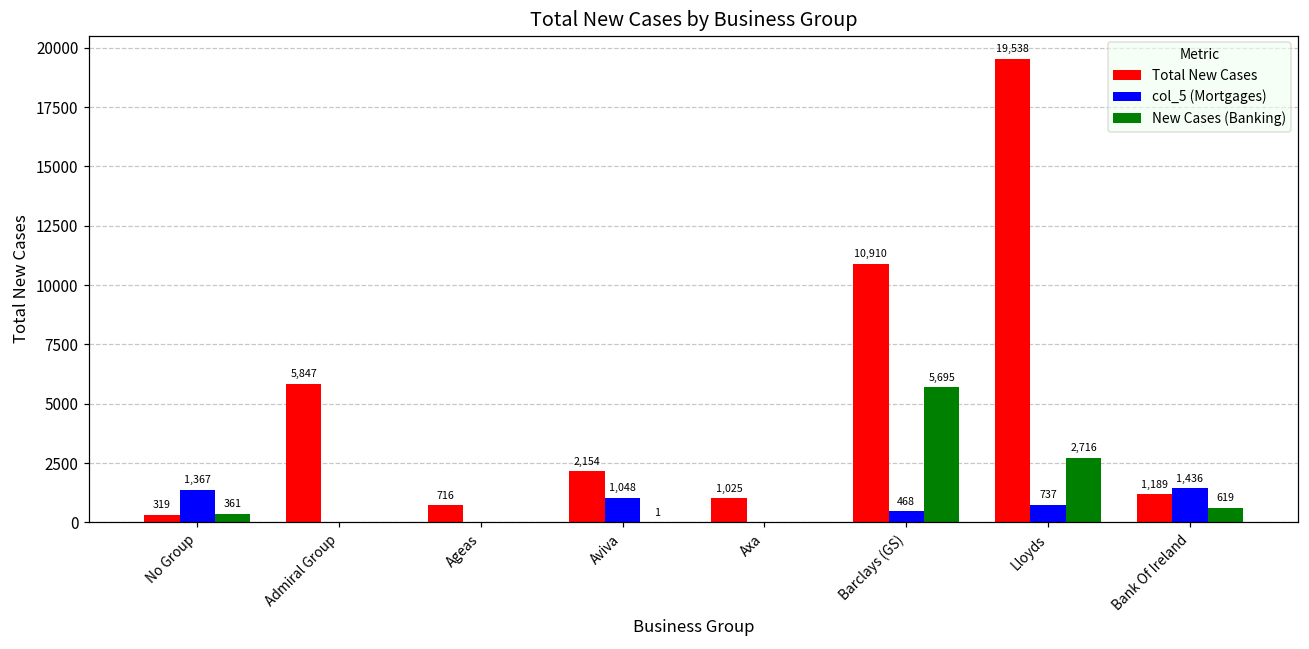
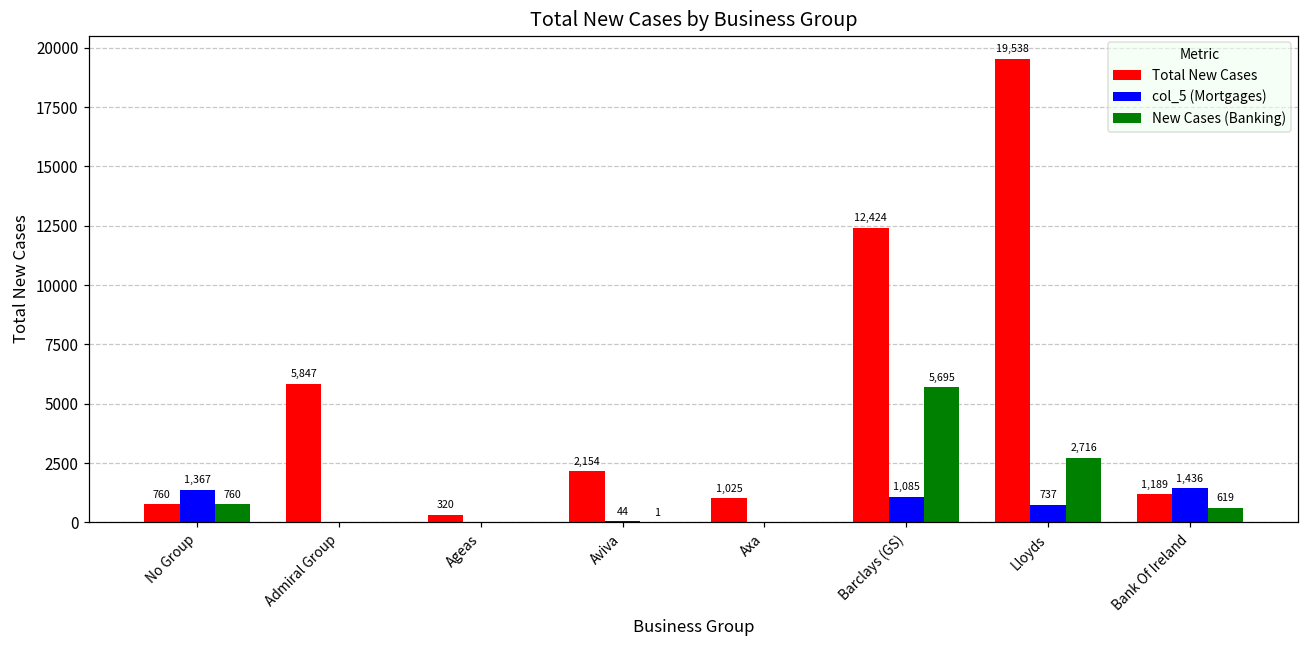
  {
    "Total New Cases": {
-     "No Group": "319",
+     "No Group": "760",
      "Admiral Group": "5,847",
-     "Ageas": "716",
+     "Ageas": "320",
      "Aviva": "2,154",
      "Axa": "1,025",
-     "Barclays (GS)": "10,910",
+     "Barclays (GS)": "12,424",
      "Lloyds": "19,538",
      "Bank Of Ireland": "1,189"
    },
    "col_5 (Mortgages)": {
      "No Group": "1,367",
-     "Aviva": "1,048",
-     "Barclays (GS)": "468",
+     "Aviva": "44",
+     "Barclays (GS)": "1,085",
      "Lloyds": "737",
      "Bank Of Ireland": "1,436"
    },
    "New Cases (Banking)": {
-     "No Group": "361",
+     "No Group": "760",
      "Aviva": "1",
      "Barclays (GS)": "5,695",
      "Lloyds": "2,716",
      "Bank Of Ireland": "619"
    }
  }
